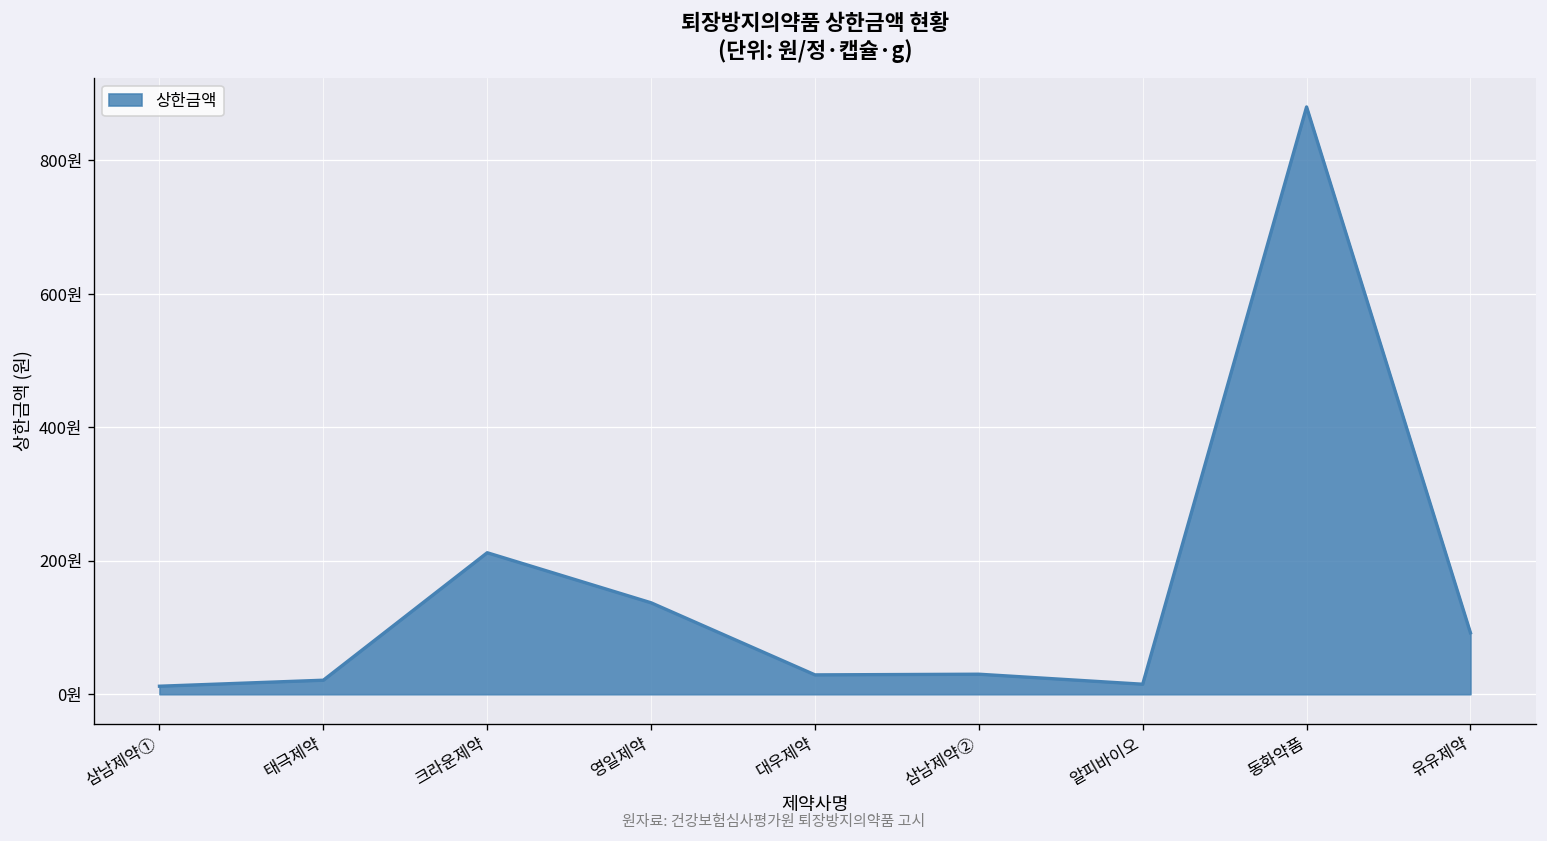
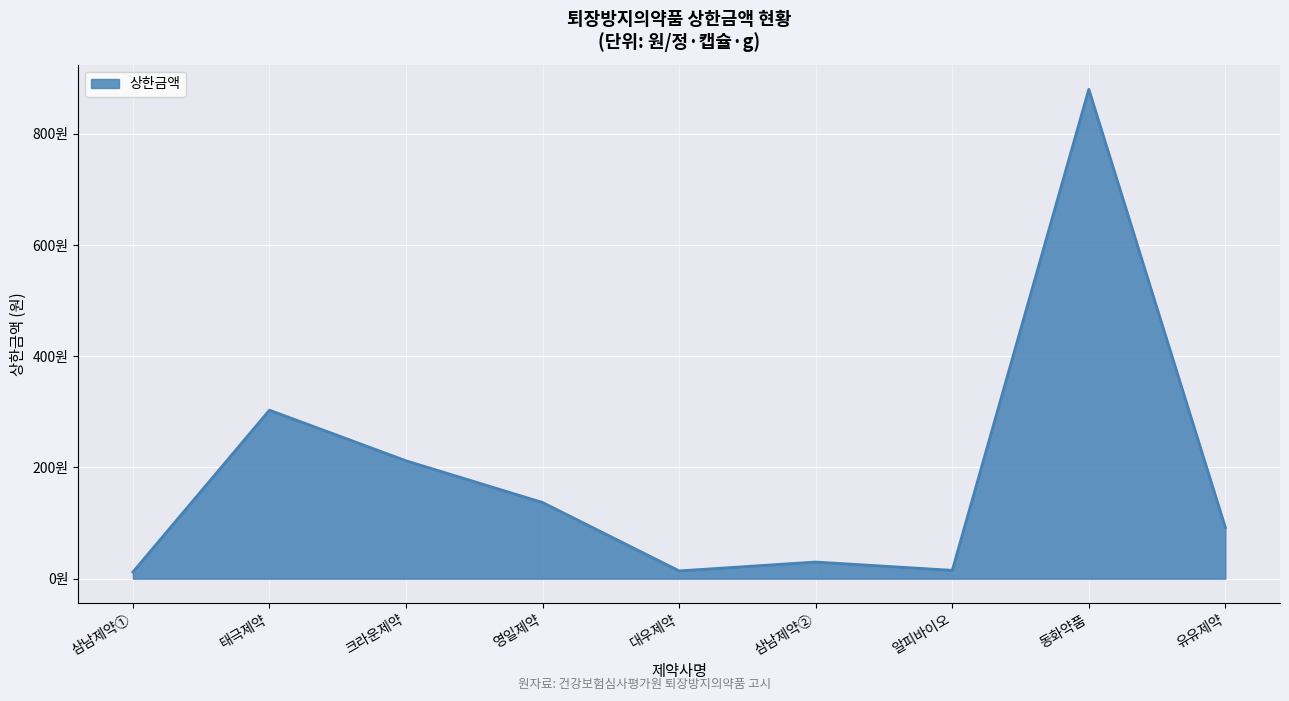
  {
    "삼남제약①": "10원",
-   "태극제약": "20원",
+   "태극제약": "300원",
    "크라운제약": "210원",
    "영일제약": "140원",
-   "대우제약": "30원",
+   "대우제약": "10원",
    "삼남제약②": "30원",
    "알피바이오": "20원",
    "동화약품": "880원",
    "유유제약": "90원"
  }
